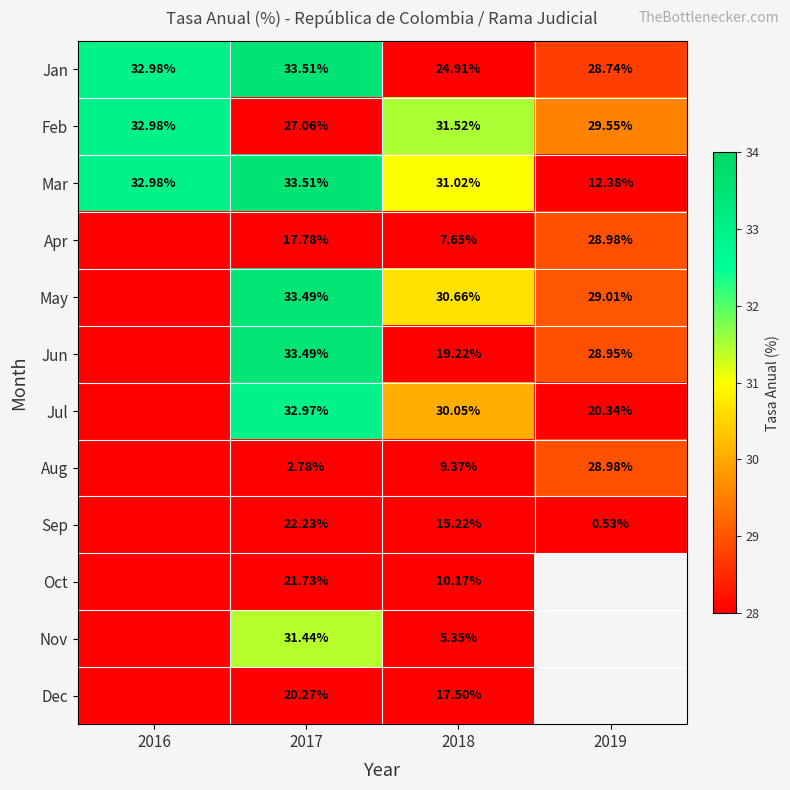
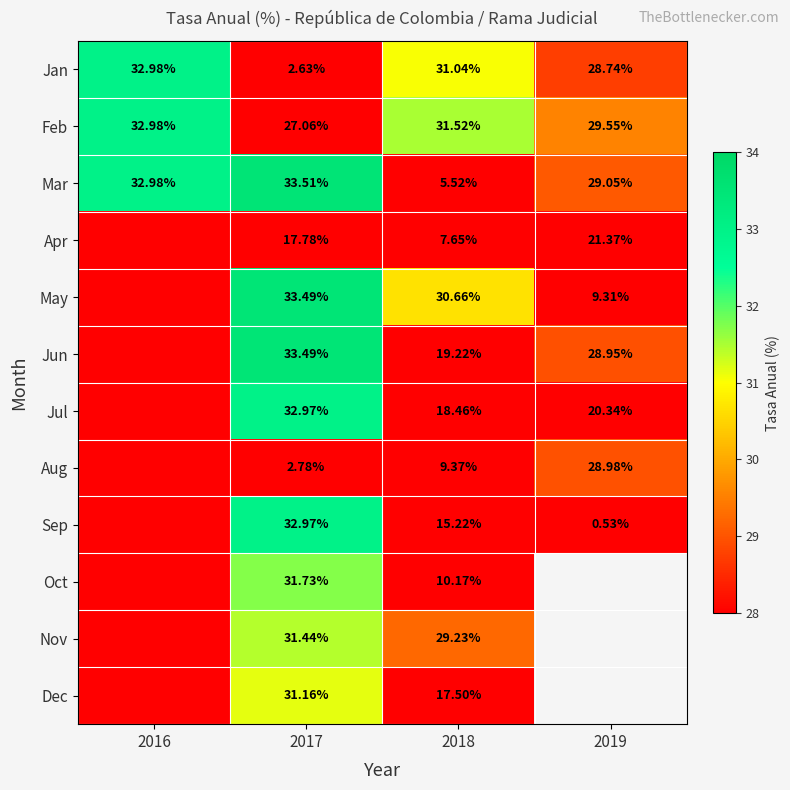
  {
    "Jan": {
      "2016": "32.98%",
-     "2017": "33.51%",
-     "2018": "24.91%",
+     "2017": "2.63%",
+     "2018": "31.04%",
      "2019": "28.74%"
    },
    "Feb": {
      "2016": "32.98%",
      "2017": "27.06%",
      "2018": "31.52%",
      "2019": "29.55%"
    },
    "Mar": {
      "2016": "32.98%",
      "2017": "33.51%",
-     "2018": "31.02%",
-     "2019": "12.38%"
+     "2018": "5.52%",
+     "2019": "29.05%"
    },
    "Apr": {
      "2017": "17.78%",
      "2018": "7.65%",
-     "2019": "28.98%"
+     "2019": "21.37%"
    },
    "May": {
      "2017": "33.49%",
      "2018": "30.66%",
-     "2019": "29.01%"
+     "2019": "9.31%"
    },
    "Jun": {
      "2017": "33.49%",
      "2018": "19.22%",
      "2019": "28.95%"
    },
    "Jul": {
      "2017": "32.97%",
-     "2018": "30.05%",
+     "2018": "18.46%",
      "2019": "20.34%"
    },
    "Aug": {
      "2017": "2.78%",
      "2018": "9.37%",
      "2019": "28.98%"
    },
    "Sep": {
-     "2017": "22.23%",
+     "2017": "32.97%",
      "2018": "15.22%",
      "2019": "0.53%"
    },
    "Oct": {
-     "2017": "21.73%",
+     "2017": "31.73%",
      "2018": "10.17%"
    },
    "Nov": {
      "2017": "31.44%",
-     "2018": "5.35%"
+     "2018": "29.23%"
    },
    "Dec": {
-     "2017": "20.27%",
+     "2017": "31.16%",
      "2018": "17.50%"
    }
  }
